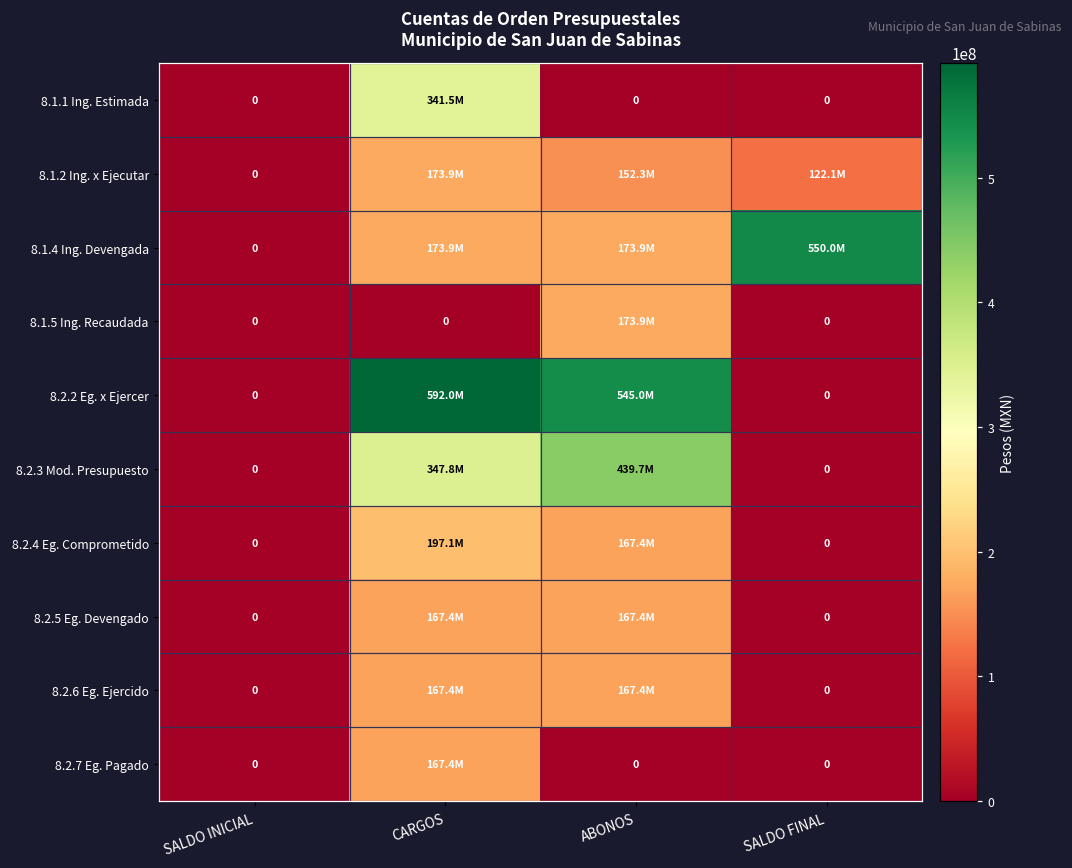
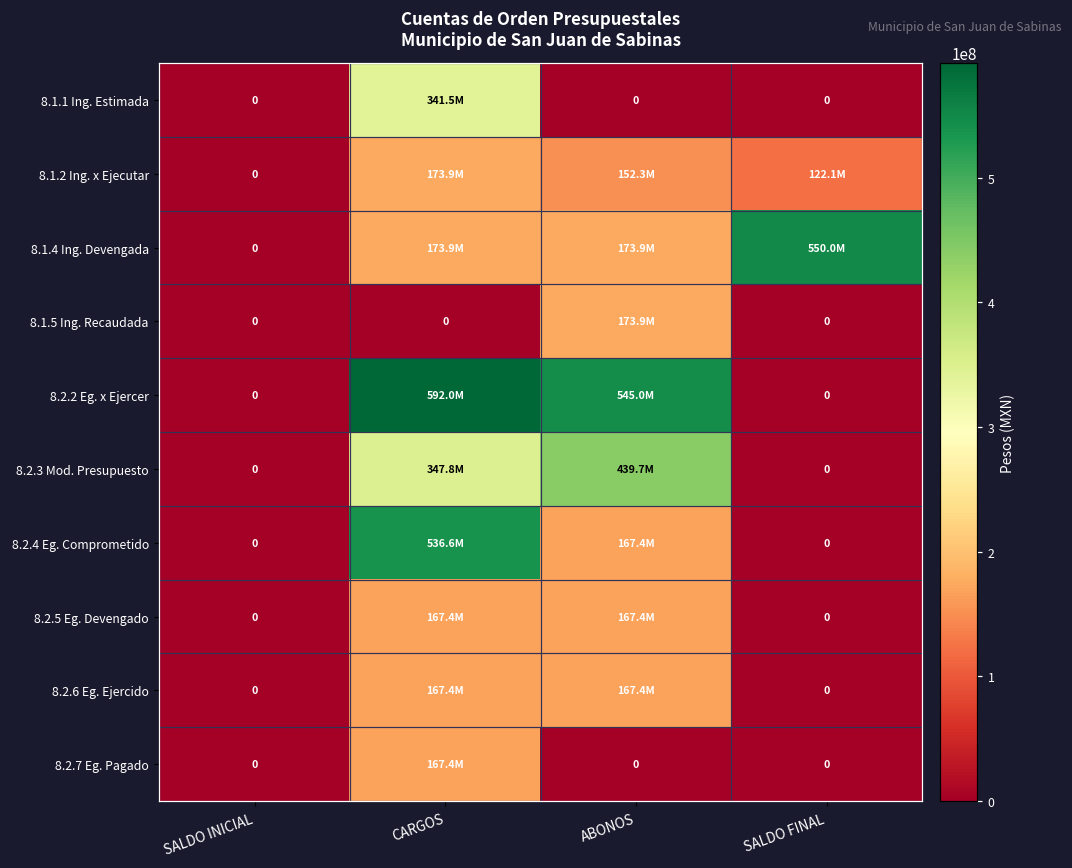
  {
    "8.1.1 Ing. Estimada": {
      "SALDO INICIAL": "0",
      "CARGOS": "341.5M",
      "ABONOS": "0",
      "SALDO FINAL": "0"
    },
    "8.1.2 Ing. x Ejecutar": {
      "SALDO INICIAL": "0",
      "CARGOS": "173.9M",
      "ABONOS": "152.3M",
      "SALDO FINAL": "122.1M"
    },
    "8.1.4 Ing. Devengada": {
      "SALDO INICIAL": "0",
      "CARGOS": "173.9M",
      "ABONOS": "173.9M",
      "SALDO FINAL": "550.0M"
    },
    "8.1.5 Ing. Recaudada": {
      "SALDO INICIAL": "0",
      "CARGOS": "0",
      "ABONOS": "173.9M",
      "SALDO FINAL": "0"
    },
    "8.2.2 Eg. x Ejercer": {
      "SALDO INICIAL": "0",
      "CARGOS": "592.0M",
      "ABONOS": "545.0M",
      "SALDO FINAL": "0"
    },
    "8.2.3 Mod. Presupuesto": {
      "SALDO INICIAL": "0",
      "CARGOS": "347.8M",
      "ABONOS": "439.7M",
      "SALDO FINAL": "0"
    },
    "8.2.4 Eg. Comprometido": {
      "SALDO INICIAL": "0",
-     "CARGOS": "197.1M",
+     "CARGOS": "536.6M",
      "ABONOS": "167.4M",
      "SALDO FINAL": "0"
    },
    "8.2.5 Eg. Devengado": {
      "SALDO INICIAL": "0",
      "CARGOS": "167.4M",
      "ABONOS": "167.4M",
      "SALDO FINAL": "0"
    },
    "8.2.6 Eg. Ejercido": {
      "SALDO INICIAL": "0",
      "CARGOS": "167.4M",
      "ABONOS": "167.4M",
      "SALDO FINAL": "0"
    },
    "8.2.7 Eg. Pagado": {
      "SALDO INICIAL": "0",
      "CARGOS": "167.4M",
      "ABONOS": "0",
      "SALDO FINAL": "0"
    }
  }
